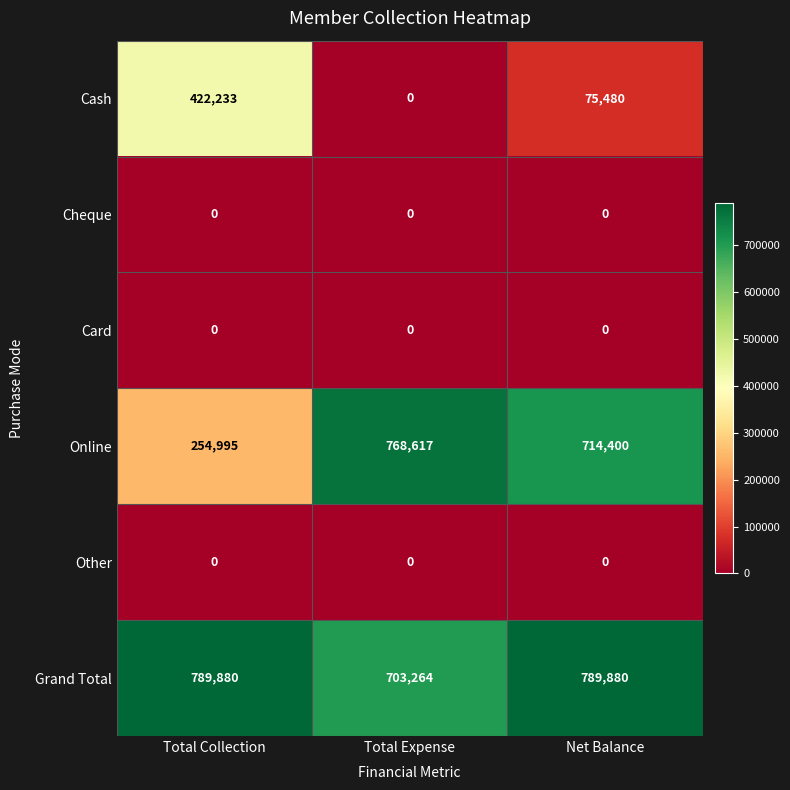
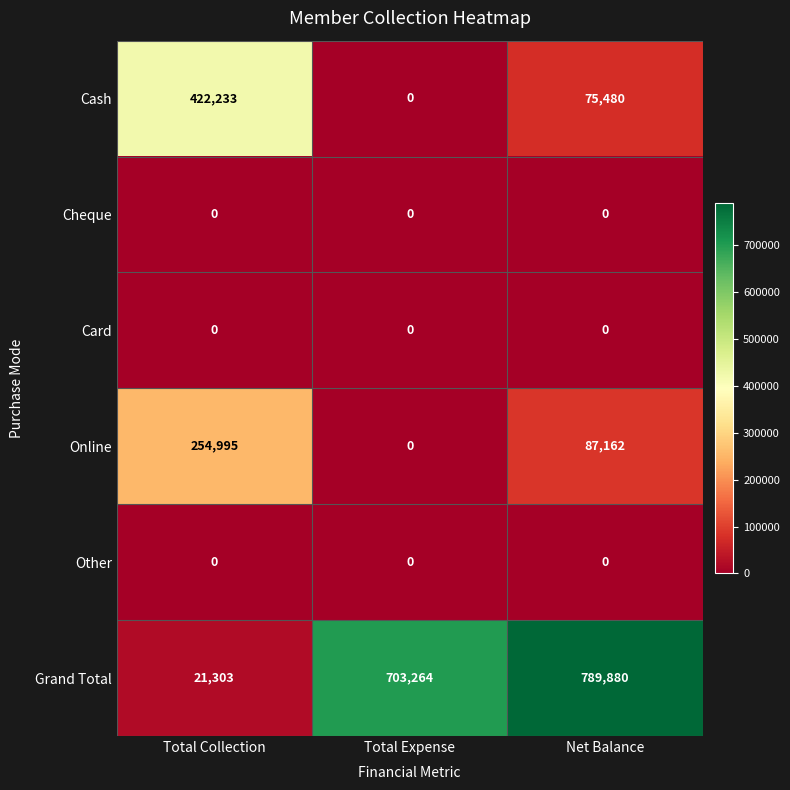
  {
    "Cash": {
      "Total Collection": "422,233",
      "Total Expense": "0",
      "Net Balance": "75,480"
    },
    "Cheque": {
      "Total Collection": "0",
      "Total Expense": "0",
      "Net Balance": "0"
    },
    "Card": {
      "Total Collection": "0",
      "Total Expense": "0",
      "Net Balance": "0"
    },
    "Online": {
      "Total Collection": "254,995",
-     "Total Expense": "768,617",
-     "Net Balance": "714,400"
+     "Total Expense": "0",
+     "Net Balance": "87,162"
    },
    "Other": {
      "Total Collection": "0",
      "Total Expense": "0",
      "Net Balance": "0"
    },
    "Grand Total": {
-     "Total Collection": "789,880",
+     "Total Collection": "21,303",
      "Total Expense": "703,264",
      "Net Balance": "789,880"
    }
  }
